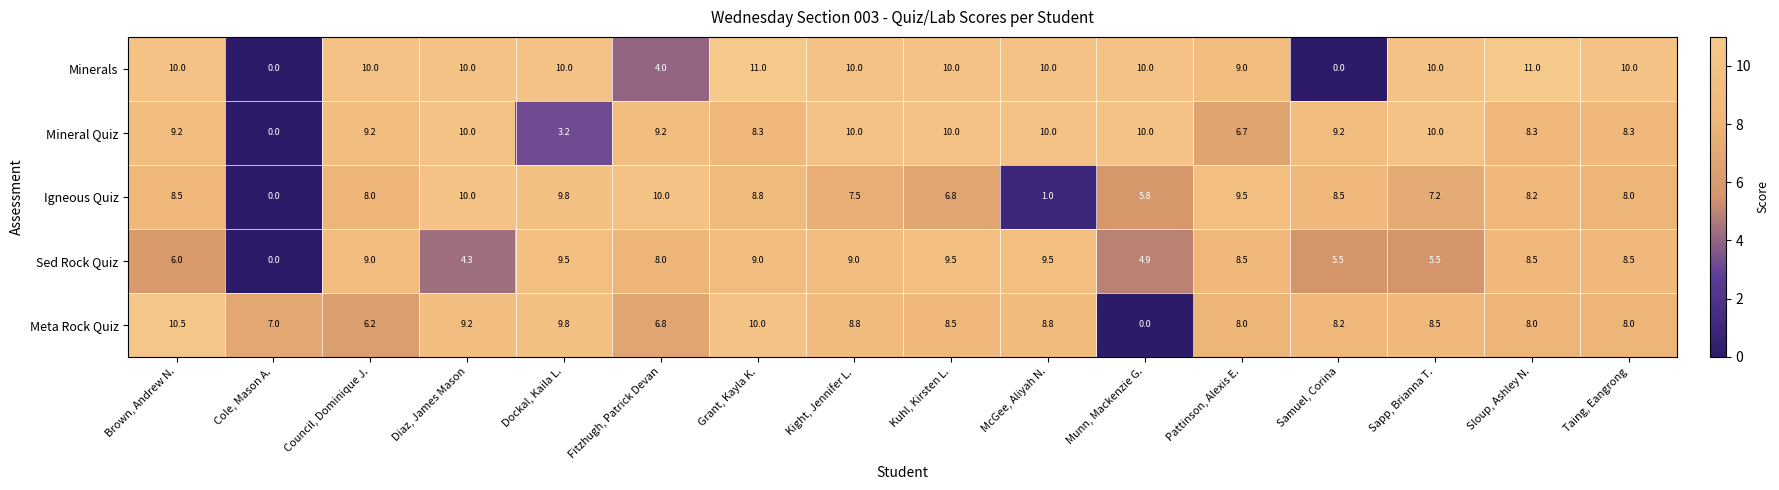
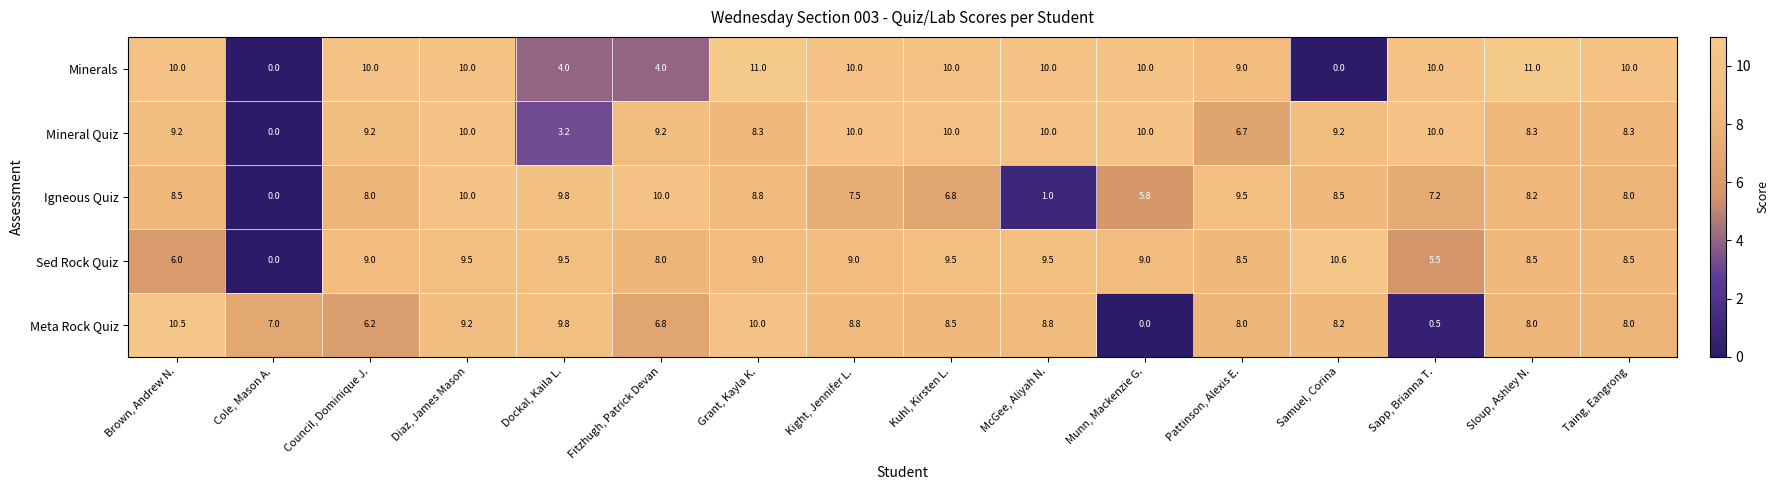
  {
    "Minerals": {
      "Brown, Andrew N.": 10.0,
      "Cole, Mason A.": 0.0,
      "Council, Dominique J.": 10.0,
      "Diaz, James Mason": 10.0,
-     "Dockal, Kaila L.": 10.0,
+     "Dockal, Kaila L.": 4.0,
      "Fitzhugh, Patrick Devan": 4.0,
      "Grant, Kayla K.": 11.0,
      "Kight, Jennifer L.": 10.0,
      "Kuhl, Kirsten L.": 10.0,
      "McGee, Aliyah N.": 10.0,
      "Munn, Mackenzie G.": 10.0,
      "Pattinson, Alexis E.": 9.0,
      "Samuel, Corina": 0.0,
      "Sapp, Brianna T.": 10.0,
      "Sloup, Ashley N.": 11.0,
      "Taing, Eangrong": 10.0
    },
    "Mineral Quiz": {
      "Brown, Andrew N.": 9.2,
      "Cole, Mason A.": 0.0,
      "Council, Dominique J.": 9.2,
      "Diaz, James Mason": 10.0,
      "Dockal, Kaila L.": 3.2,
      "Fitzhugh, Patrick Devan": 9.2,
      "Grant, Kayla K.": 8.3,
      "Kight, Jennifer L.": 10.0,
      "Kuhl, Kirsten L.": 10.0,
      "McGee, Aliyah N.": 10.0,
      "Munn, Mackenzie G.": 10.0,
      "Pattinson, Alexis E.": 6.7,
      "Samuel, Corina": 9.2,
      "Sapp, Brianna T.": 10.0,
      "Sloup, Ashley N.": 8.3,
      "Taing, Eangrong": 8.3
    },
    "Igneous Quiz": {
      "Brown, Andrew N.": 8.5,
      "Cole, Mason A.": 0.0,
      "Council, Dominique J.": 8.0,
      "Diaz, James Mason": 10.0,
      "Dockal, Kaila L.": 9.8,
      "Fitzhugh, Patrick Devan": 10.0,
      "Grant, Kayla K.": 8.8,
      "Kight, Jennifer L.": 7.5,
      "Kuhl, Kirsten L.": 6.8,
      "McGee, Aliyah N.": 1.0,
      "Munn, Mackenzie G.": 5.8,
      "Pattinson, Alexis E.": 9.5,
      "Samuel, Corina": 8.5,
      "Sapp, Brianna T.": 7.2,
      "Sloup, Ashley N.": 8.2,
      "Taing, Eangrong": 8.0
    },
    "Sed Rock Quiz": {
      "Brown, Andrew N.": 6.0,
      "Cole, Mason A.": 0.0,
      "Council, Dominique J.": 9.0,
-     "Diaz, James Mason": 4.3,
+     "Diaz, James Mason": 9.5,
      "Dockal, Kaila L.": 9.5,
      "Fitzhugh, Patrick Devan": 8.0,
      "Grant, Kayla K.": 9.0,
      "Kight, Jennifer L.": 9.0,
      "Kuhl, Kirsten L.": 9.5,
      "McGee, Aliyah N.": 9.5,
-     "Munn, Mackenzie G.": 4.9,
+     "Munn, Mackenzie G.": 9.0,
      "Pattinson, Alexis E.": 8.5,
-     "Samuel, Corina": 5.5,
+     "Samuel, Corina": 10.6,
      "Sapp, Brianna T.": 5.5,
      "Sloup, Ashley N.": 8.5,
      "Taing, Eangrong": 8.5
    },
    "Meta Rock Quiz": {
      "Brown, Andrew N.": 10.5,
      "Cole, Mason A.": 7.0,
      "Council, Dominique J.": 6.2,
      "Diaz, James Mason": 9.2,
      "Dockal, Kaila L.": 9.8,
      "Fitzhugh, Patrick Devan": 6.8,
      "Grant, Kayla K.": 10.0,
      "Kight, Jennifer L.": 8.8,
      "Kuhl, Kirsten L.": 8.5,
      "McGee, Aliyah N.": 8.8,
      "Munn, Mackenzie G.": 0.0,
      "Pattinson, Alexis E.": 8.0,
      "Samuel, Corina": 8.2,
-     "Sapp, Brianna T.": 8.5,
+     "Sapp, Brianna T.": 0.5,
      "Sloup, Ashley N.": 8.0,
      "Taing, Eangrong": 8.0
    }
  }
